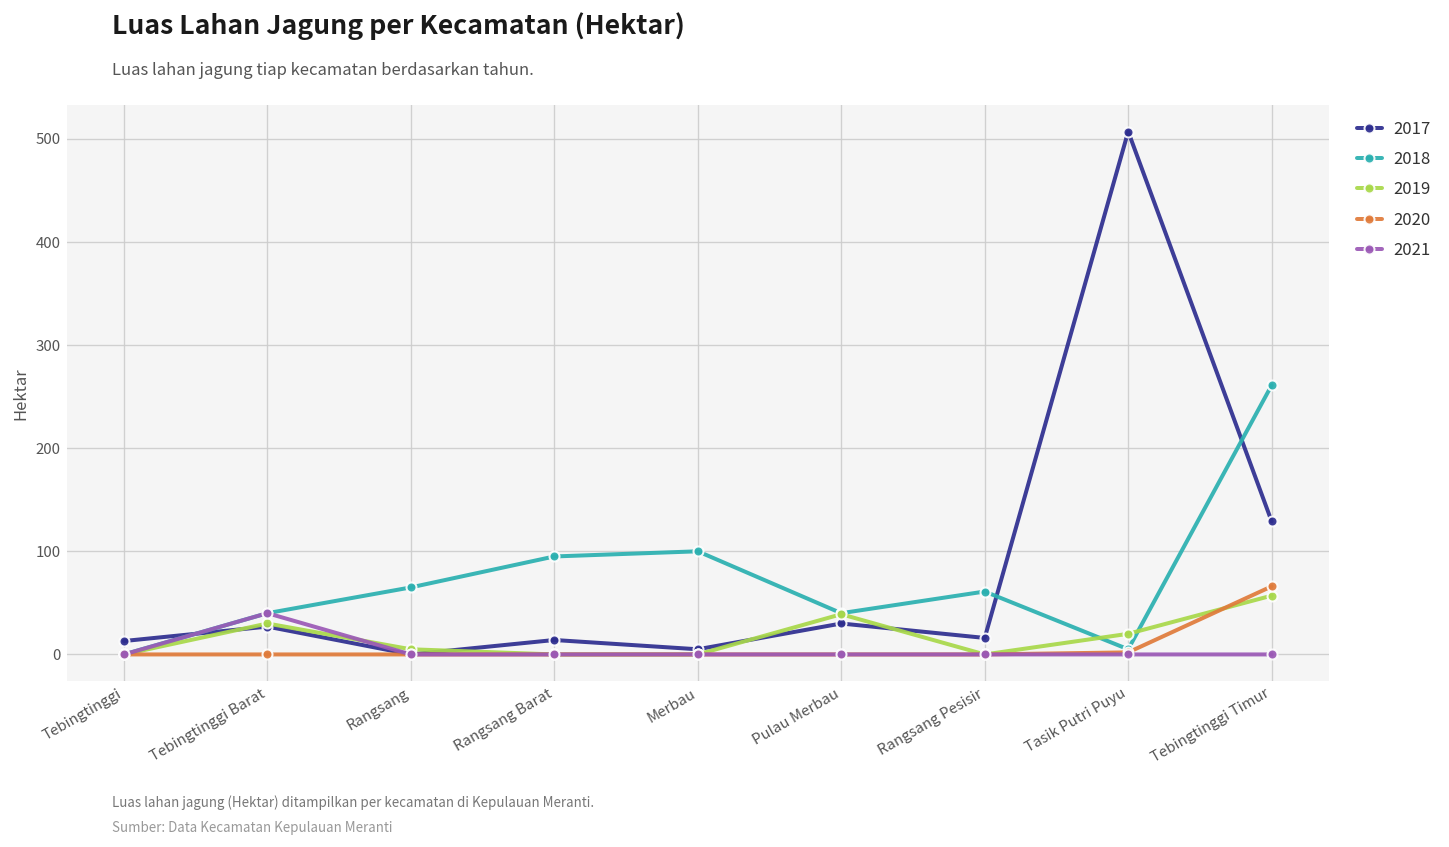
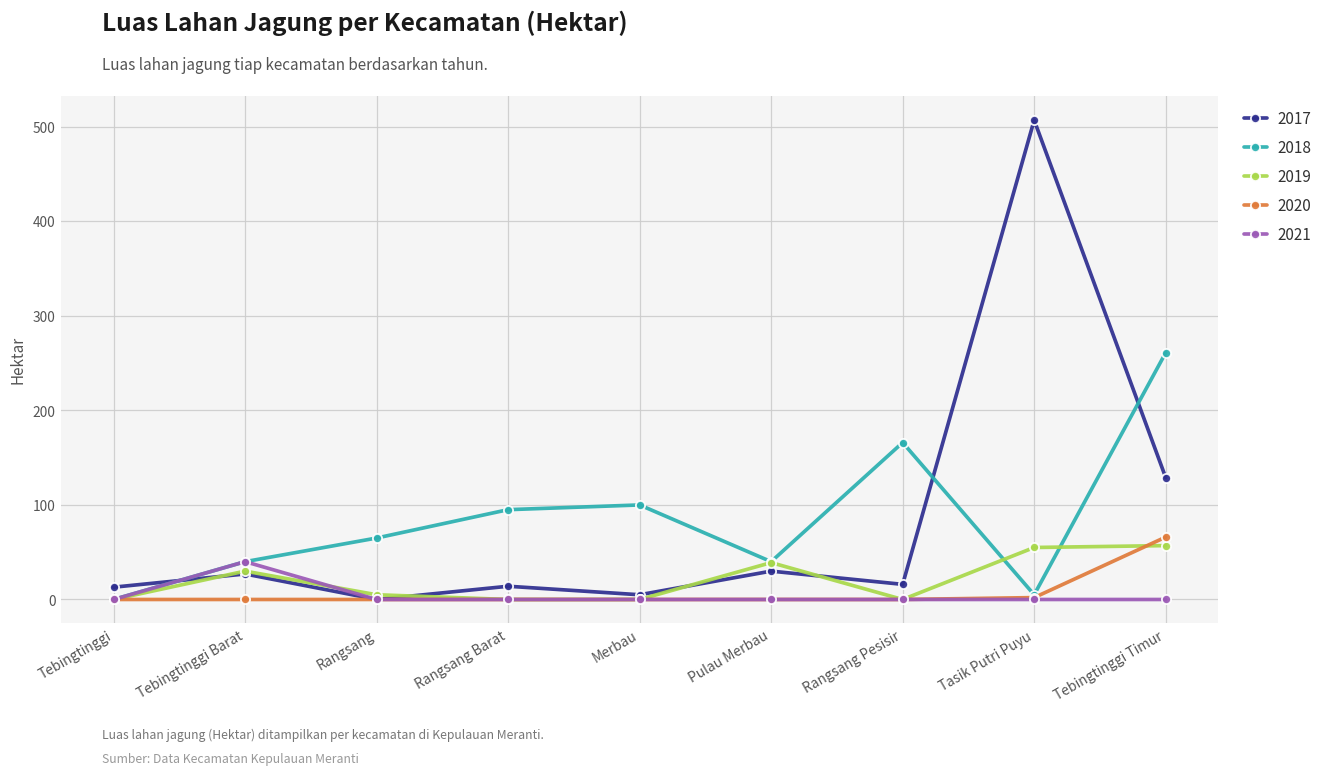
  {
    "2017": {
      "Tebingtinggi": 10,
      "Tebingtinggi Barat": 30,
      "Rangsang Barat": 10,
      "Merbau": 10,
      "Pulau Merbau": 30,
      "Rangsang Pesisir": 20,
      "Tasik Putri Puyu": 510,
      "Tebingtinggi Timur": 130
    },
    "2018": {
      "Rangsang": 70,
      "Rangsang Barat": 100,
      "Merbau": 100,
-     "Rangsang Pesisir": 60,
+     "Rangsang Pesisir": 170,
      "Tasik Putri Puyu": 10,
      "Tebingtinggi Timur": 260
    },
    "2019": {
      "Tebingtinggi Barat": 30,
      "Rangsang": 10,
-     "Tasik Putri Puyu": 20,
+     "Tasik Putri Puyu": 60,
      "Tebingtinggi Timur": 60
    },
    "2020": {
      "Tebingtinggi Barat": 0,
      "Tebingtinggi Timur": 70
    },
    "2021": {
      "Tebingtinggi Timur": 0
    }
  }
